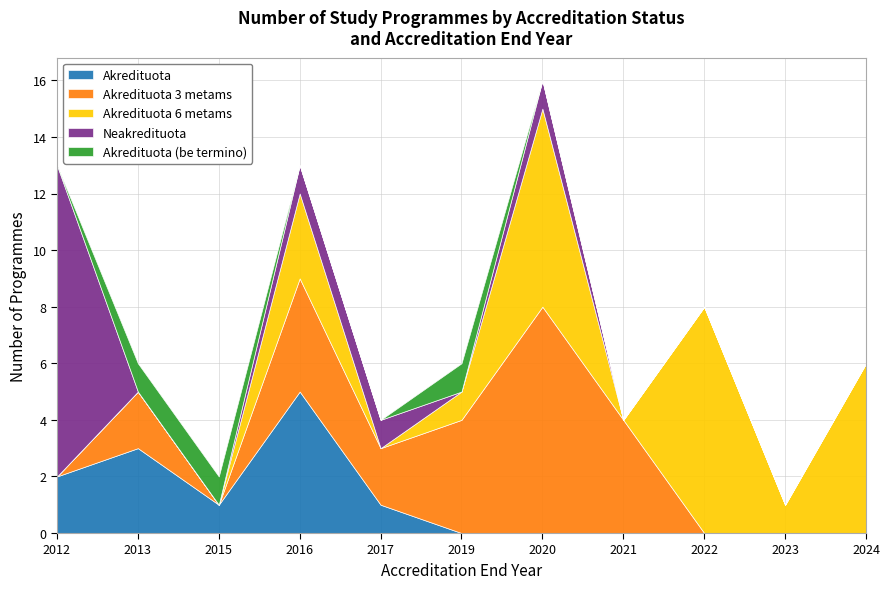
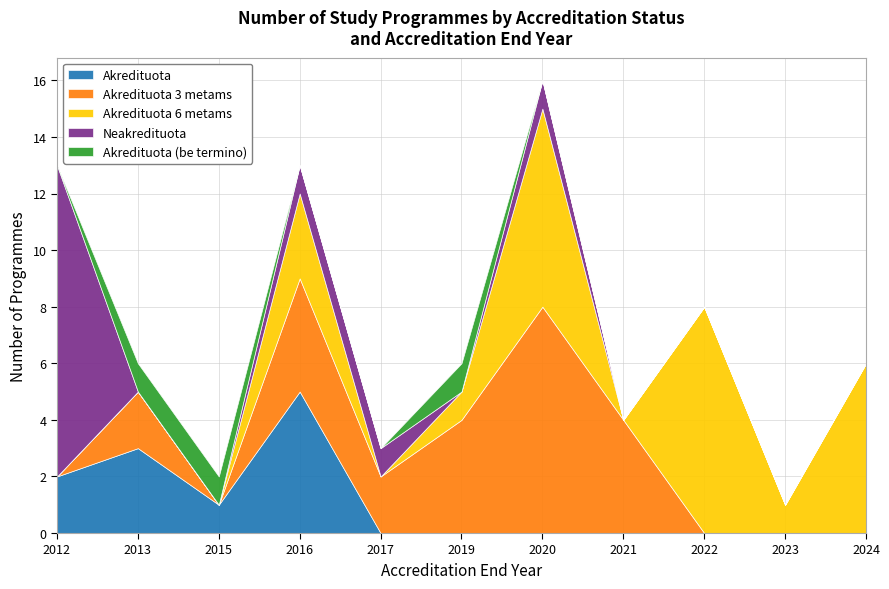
  {
    "Akredituota": {
      "2013": 3,
      "2016": 5,
-     "2017": 1,
+     "2017": 0,
      "2019": 0,
      "2020": 0,
      "2021": 0
    },
    "Akredituota 3 metams": {
      "2016": 4,
      "2019": 4,
      "2020": 8
    },
    "Akredituota 6 metams": {
      "2016": 3,
      "2020": 7
    },
    "Akredituota (be termino)": {
      "2013": 1,
      "2015": 1,
      "2019": 1
    }
  }
